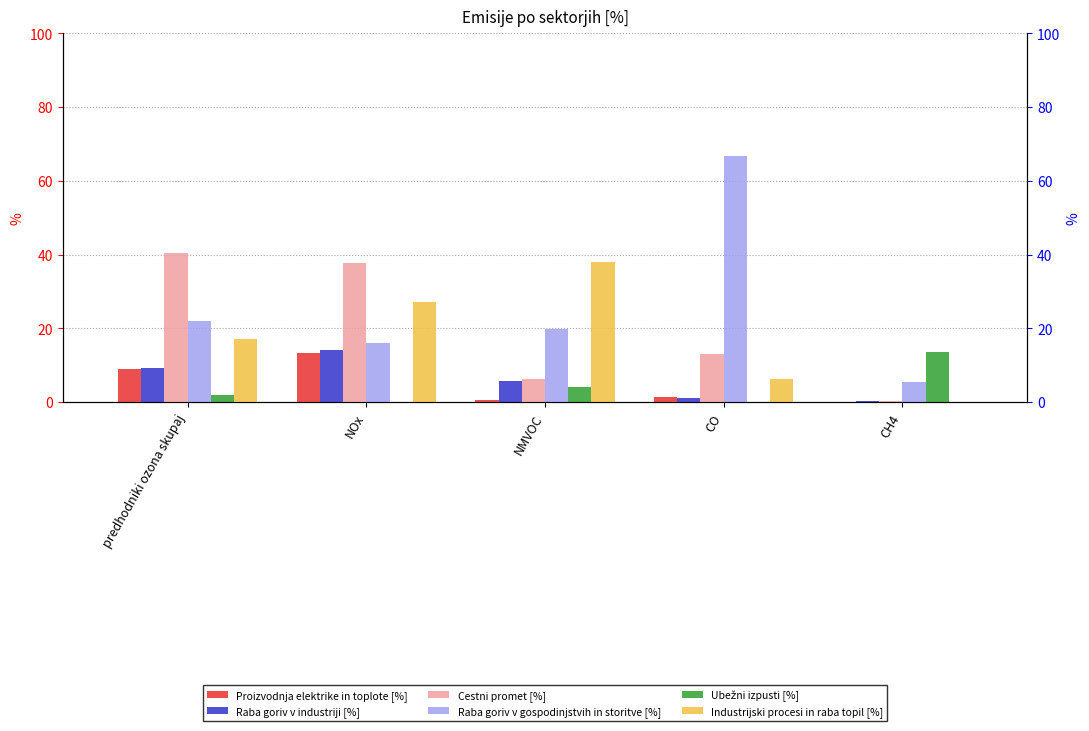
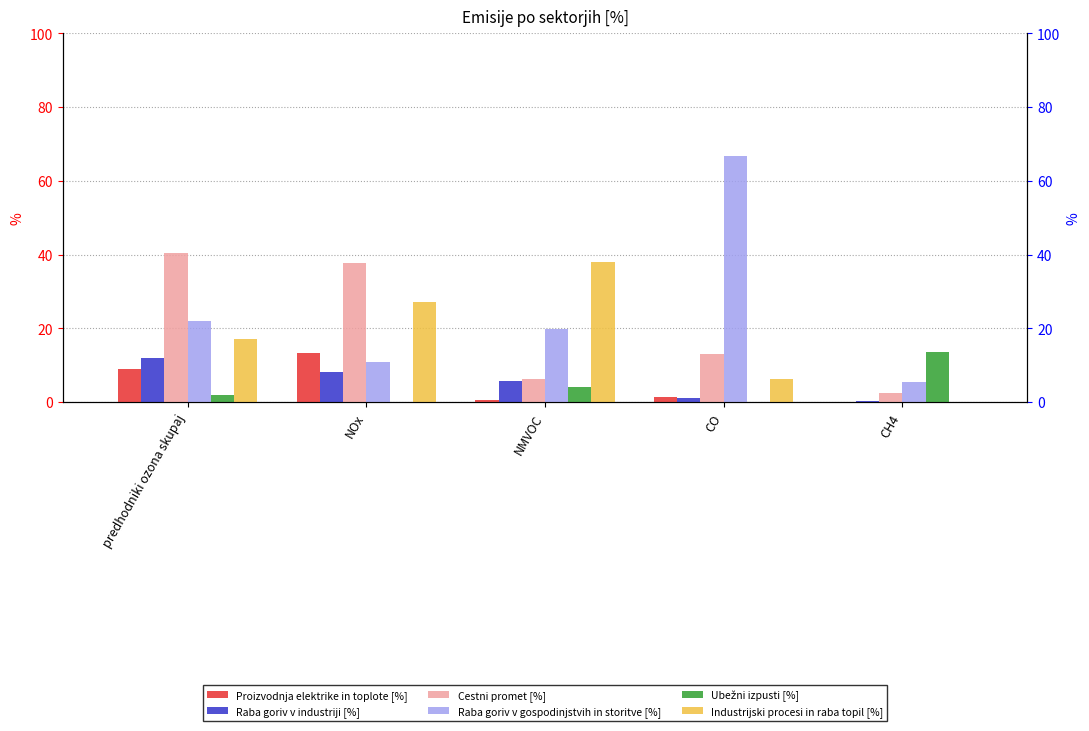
  {
    "Proizvodnja elektrike in toplote [%]": {
      "predhodniki ozona skupaj": 9,
      "NOx": 13,
      "CO": 2
    },
    "Raba goriv v industriji [%]": {
-     "predhodniki ozona skupaj": 9,
-     "NOx": 14,
+     "predhodniki ozona skupaj": 12,
+     "NOx": 8,
      "NMVOC": 6,
      "CO": 1
    },
    "Cestni promet [%]": {
      "predhodniki ozona skupaj": 40,
      "NOx": 38,
      "NMVOC": 6,
      "CO": 13,
-     "CH4": 0
+     "CH4": 3
    },
    "Raba goriv v gospodinjstvih in storitve [%]": {
      "predhodniki ozona skupaj": 22,
-     "NOx": 16,
+     "NOx": 11,
      "NMVOC": 20,
      "CO": 67,
      "CH4": 5
    },
    "Ubežni izpusti [%]": {
      "predhodniki ozona skupaj": 2,
      "NMVOC": 4,
      "CH4": 13
    },
    "Industrijski procesi in raba topil [%]": {
      "predhodniki ozona skupaj": 17,
      "NOx": 27,
      "NMVOC": 38,
      "CO": 6,
      "CH4": 0
    }
  }
